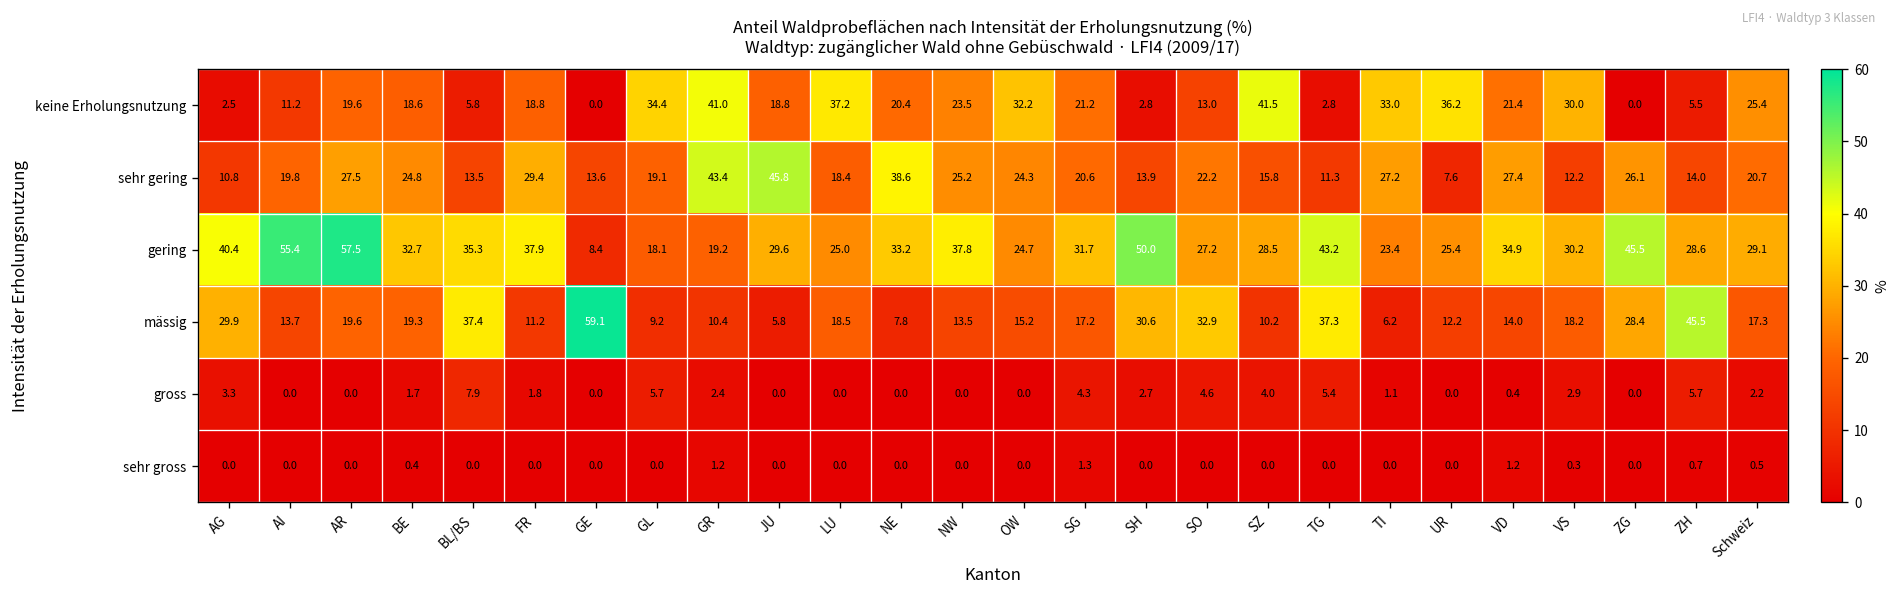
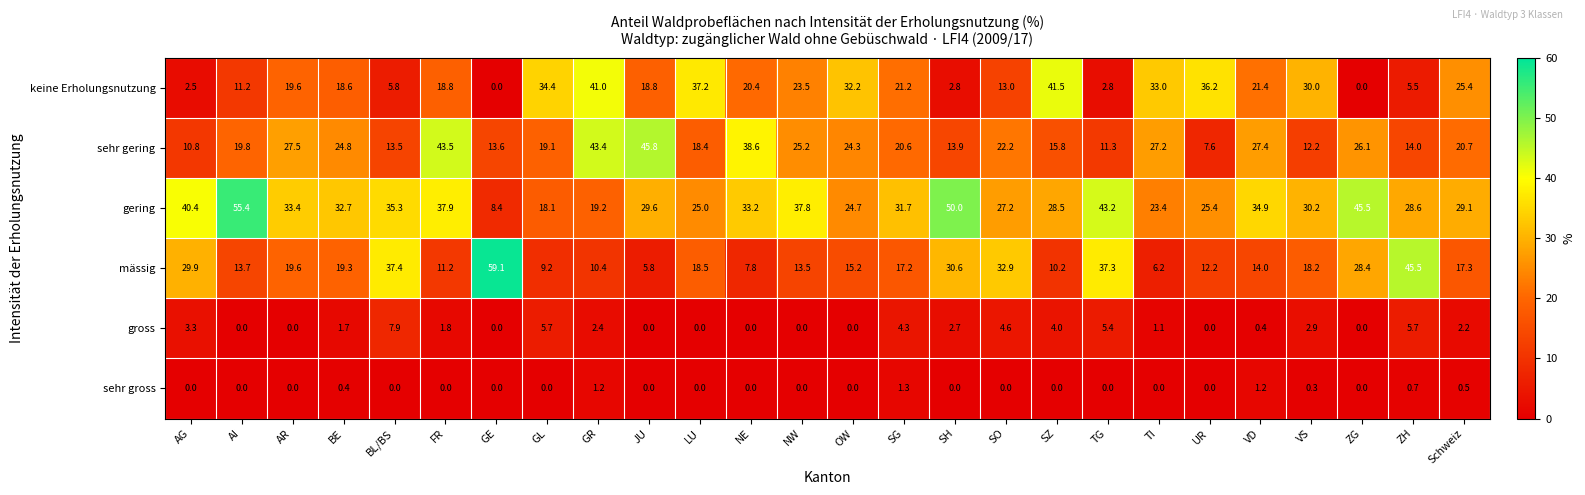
  {
    "keine Erholungsnutzung": {
      "AG": 2.5,
      "AI": 11.2,
      "AR": 19.6,
      "BE": 18.6,
      "BL/BS": 5.8,
      "FR": 18.8,
      "GE": 0.0,
      "GL": 34.4,
      "GR": 41.0,
      "JU": 18.8,
      "LU": 37.2,
      "NE": 20.4,
      "NW": 23.5,
      "OW": 32.2,
      "SG": 21.2,
      "SH": 2.8,
      "SO": 13.0,
      "SZ": 41.5,
      "TG": 2.8,
      "TI": 33.0,
      "UR": 36.2,
      "VD": 21.4,
      "VS": 30.0,
      "ZG": 0.0,
      "ZH": 5.5,
      "Schweiz": 25.4
    },
    "sehr gering": {
      "AG": 10.8,
      "AI": 19.8,
      "AR": 27.5,
      "BE": 24.8,
      "BL/BS": 13.5,
-     "FR": 29.4,
+     "FR": 43.5,
      "GE": 13.6,
      "GL": 19.1,
      "GR": 43.4,
      "JU": 45.8,
      "LU": 18.4,
      "NE": 38.6,
      "NW": 25.2,
      "OW": 24.3,
      "SG": 20.6,
      "SH": 13.9,
      "SO": 22.2,
      "SZ": 15.8,
      "TG": 11.3,
      "TI": 27.2,
      "UR": 7.6,
      "VD": 27.4,
      "VS": 12.2,
      "ZG": 26.1,
      "ZH": 14.0,
      "Schweiz": 20.7
    },
    "gering": {
      "AG": 40.4,
      "AI": 55.4,
-     "AR": 57.5,
+     "AR": 33.4,
      "BE": 32.7,
      "BL/BS": 35.3,
      "FR": 37.9,
      "GE": 8.4,
      "GL": 18.1,
      "GR": 19.2,
      "JU": 29.6,
      "LU": 25.0,
      "NE": 33.2,
      "NW": 37.8,
      "OW": 24.7,
      "SG": 31.7,
      "SH": 50.0,
      "SO": 27.2,
      "SZ": 28.5,
      "TG": 43.2,
      "TI": 23.4,
      "UR": 25.4,
      "VD": 34.9,
      "VS": 30.2,
      "ZG": 45.5,
      "ZH": 28.6,
      "Schweiz": 29.1
    },
    "mässig": {
      "AG": 29.9,
      "AI": 13.7,
      "AR": 19.6,
      "BE": 19.3,
      "BL/BS": 37.4,
      "FR": 11.2,
      "GE": 59.1,
      "GL": 9.2,
      "GR": 10.4,
      "JU": 5.8,
      "LU": 18.5,
      "NE": 7.8,
      "NW": 13.5,
      "OW": 15.2,
      "SG": 17.2,
      "SH": 30.6,
      "SO": 32.9,
      "SZ": 10.2,
      "TG": 37.3,
      "TI": 6.2,
      "UR": 12.2,
      "VD": 14.0,
      "VS": 18.2,
      "ZG": 28.4,
      "ZH": 45.5,
      "Schweiz": 17.3
    },
    "gross": {
      "AG": 3.3,
      "AI": 0.0,
      "AR": 0.0,
      "BE": 1.7,
      "BL/BS": 7.9,
      "FR": 1.8,
      "GE": 0.0,
      "GL": 5.7,
      "GR": 2.4,
      "JU": 0.0,
      "LU": 0.0,
      "NE": 0.0,
      "NW": 0.0,
      "OW": 0.0,
      "SG": 4.3,
      "SH": 2.7,
      "SO": 4.6,
      "SZ": 4.0,
      "TG": 5.4,
      "TI": 1.1,
      "UR": 0.0,
      "VD": 0.4,
      "VS": 2.9,
      "ZG": 0.0,
      "ZH": 5.7,
      "Schweiz": 2.2
    },
    "sehr gross": {
      "AG": 0.0,
      "AI": 0.0,
      "AR": 0.0,
      "BE": 0.4,
      "BL/BS": 0.0,
      "FR": 0.0,
      "GE": 0.0,
      "GL": 0.0,
      "GR": 1.2,
      "JU": 0.0,
      "LU": 0.0,
      "NE": 0.0,
      "NW": 0.0,
      "OW": 0.0,
      "SG": 1.3,
      "SH": 0.0,
      "SO": 0.0,
      "SZ": 0.0,
      "TG": 0.0,
      "TI": 0.0,
      "UR": 0.0,
      "VD": 1.2,
      "VS": 0.3,
      "ZG": 0.0,
      "ZH": 0.7,
      "Schweiz": 0.5
    }
  }
